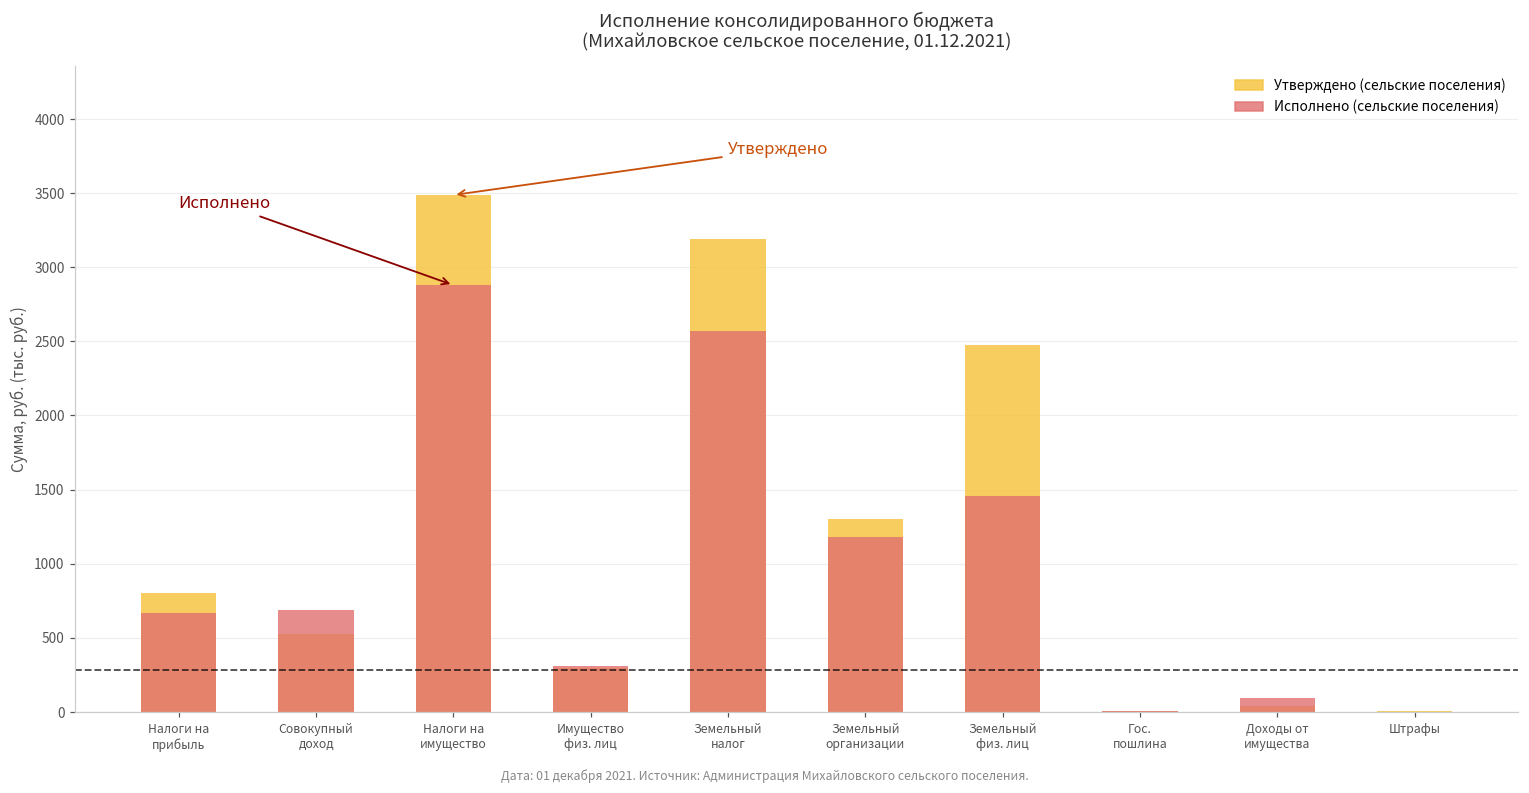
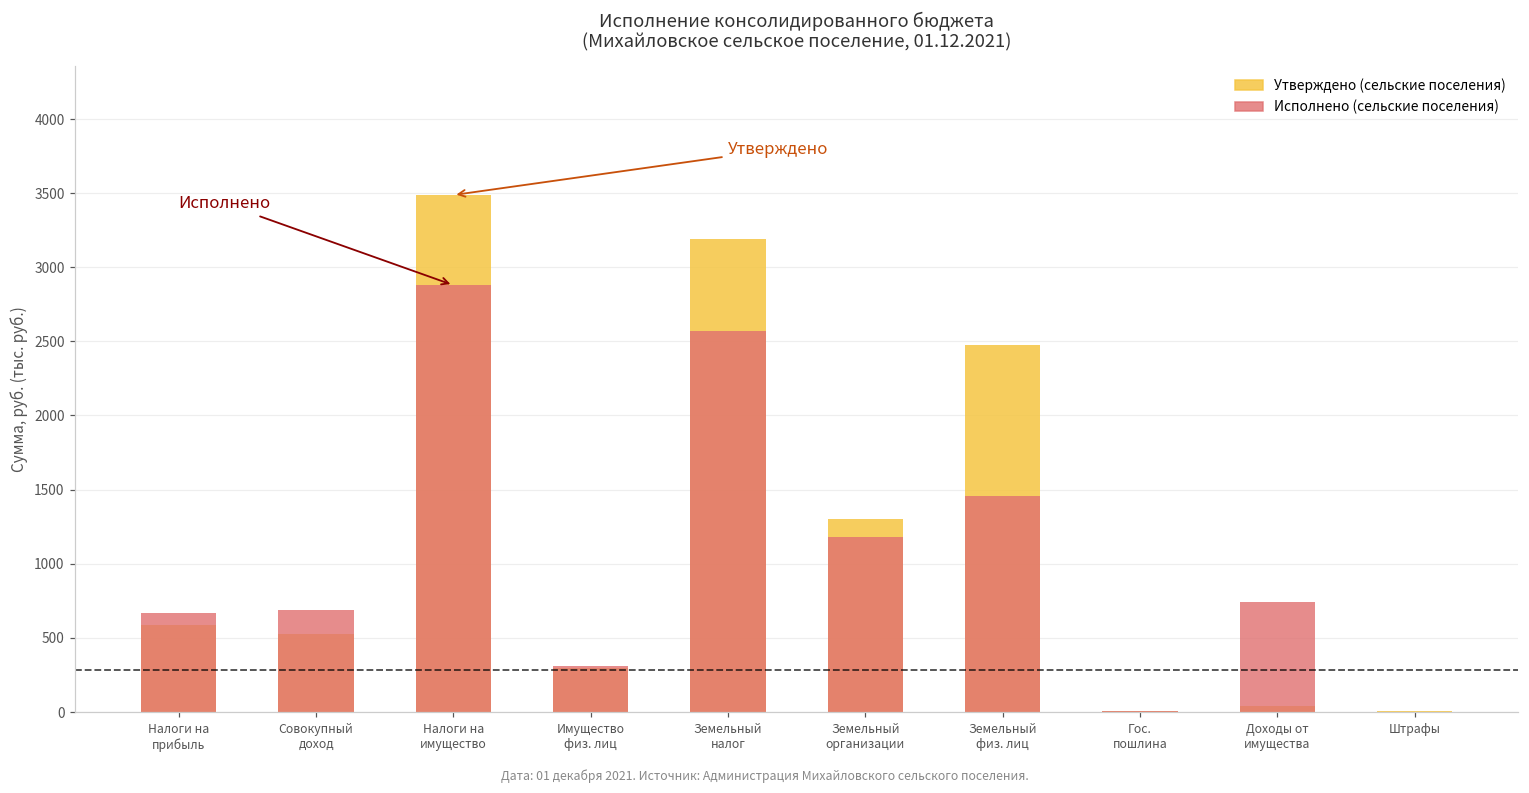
  {
    "Утверждено (сельские поселения)": {
-     "Налоги на прибыль": 800,
+     "Налоги на прибыль": 590,
      "Налоги на имущество": 3490,
      "Имущество физ. лиц": 300,
      "Земельный налог": 3190,
      "Земельный организации": 1300,
      "Земельный физ. лиц": 2480
    },
    "Исполнено (сельские поселения)": {
      "Совокупный доход": 690,
      "Имущество физ. лиц": 310,
-     "Доходы от имущества": 100
+     "Доходы от имущества": 740
    }
  }
